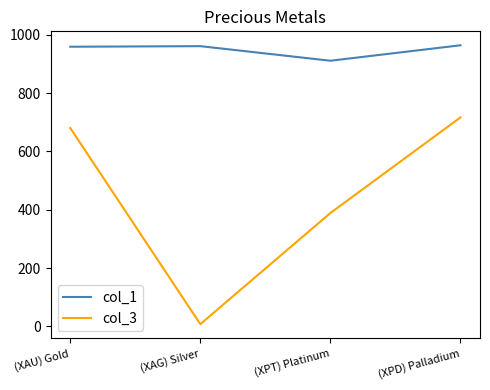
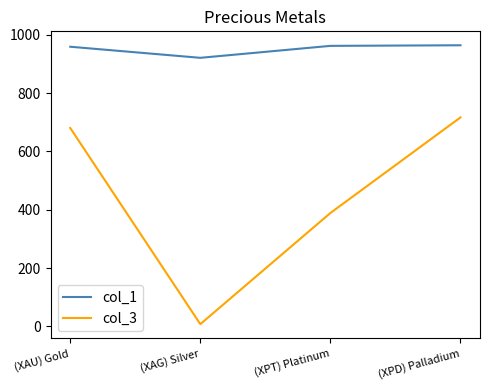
  {
    "col_1": {
      "(XAU) Gold": 960,
-     "(XAG) Silver": 960,
-     "(XPT) Platinum": 910,
+     "(XAG) Silver": 920,
+     "(XPT) Platinum": 960,
      "(XPD) Palladium": 960
    },
    "col_3": {
      "(XAU) Gold": 680,
      "(XAG) Silver": 10,
      "(XPT) Platinum": 390,
      "(XPD) Palladium": 720
    }
  }
